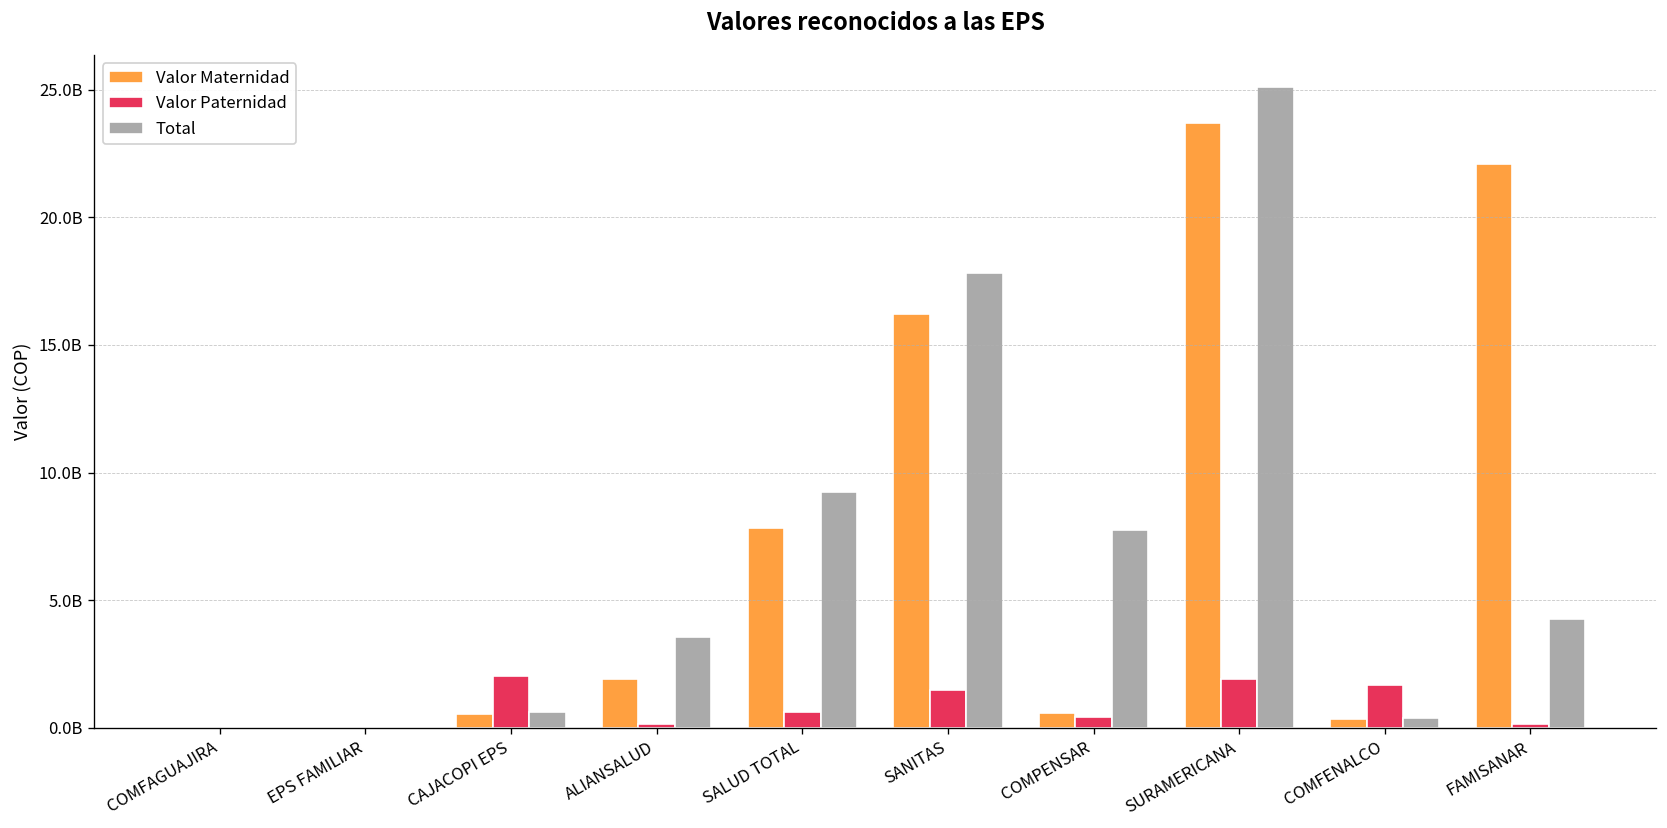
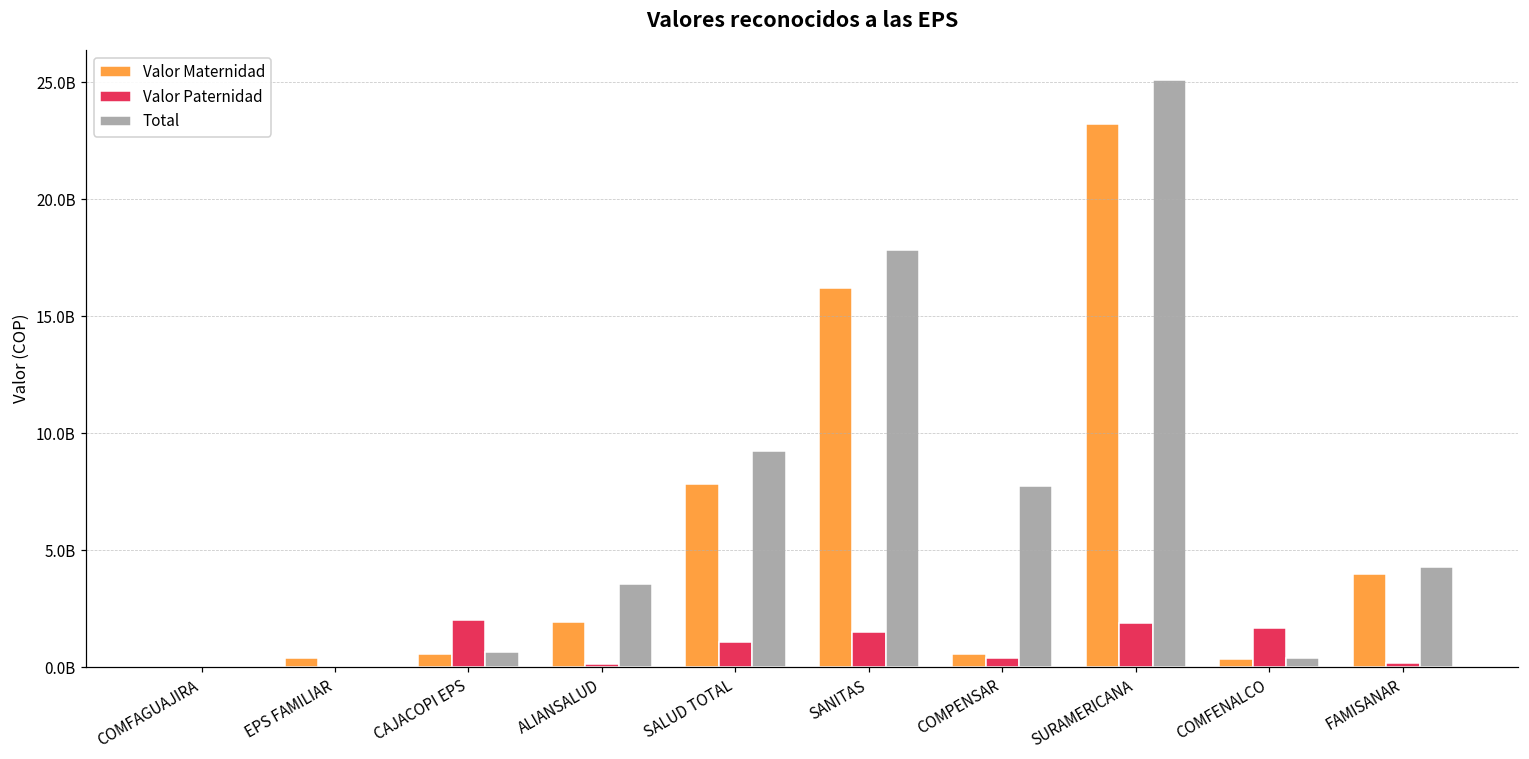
  {
    "Valor Maternidad": {
-     "EPS FAMILIAR": 0,
+     "EPS FAMILIAR": 400000000,
      "CAJACOPI EPS": 600000000,
      "ALIANSALUD": 1900000000,
      "SALUD TOTAL": 7800000000,
      "SANITAS": 16200000000,
      "COMPENSAR": 600000000,
-     "SURAMERICANA": 23700000000,
+     "SURAMERICANA": 23200000000,
      "COMFENALCO": 300000000,
-     "FAMISANAR": 22100000000
+     "FAMISANAR": 4000000000
    },
    "Valor Paternidad": {
      "EPS FAMILIAR": 0,
      "CAJACOPI EPS": 2000000000,
      "ALIANSALUD": 100000000,
-     "SALUD TOTAL": 600000000,
+     "SALUD TOTAL": 1100000000,
      "SANITAS": 1500000000,
      "COMPENSAR": 400000000,
      "SURAMERICANA": 1900000000,
      "COMFENALCO": 1700000000,
      "FAMISANAR": 200000000
    },
    "Total": {
      "CAJACOPI EPS": 600000000,
      "ALIANSALUD": 3600000000,
      "SALUD TOTAL": 9200000000,
      "SANITAS": 17800000000,
      "COMPENSAR": 7800000000,
      "SURAMERICANA": 25100000000,
      "COMFENALCO": 400000000,
      "FAMISANAR": 4300000000
    }
  }
